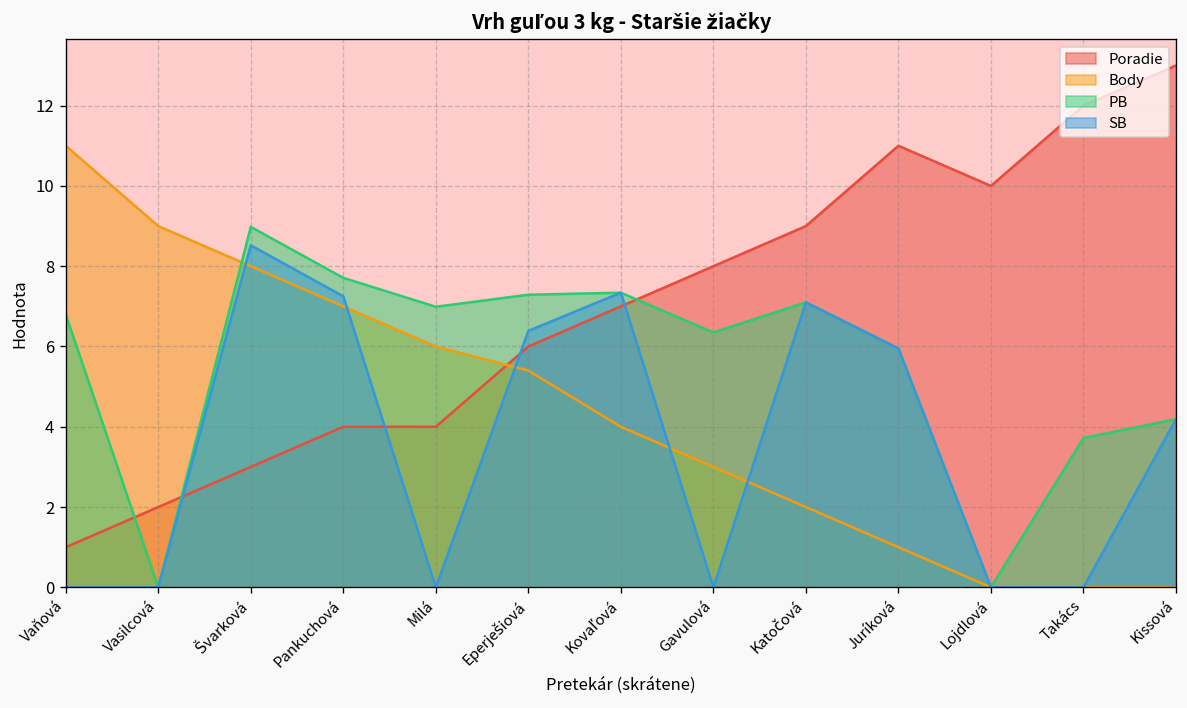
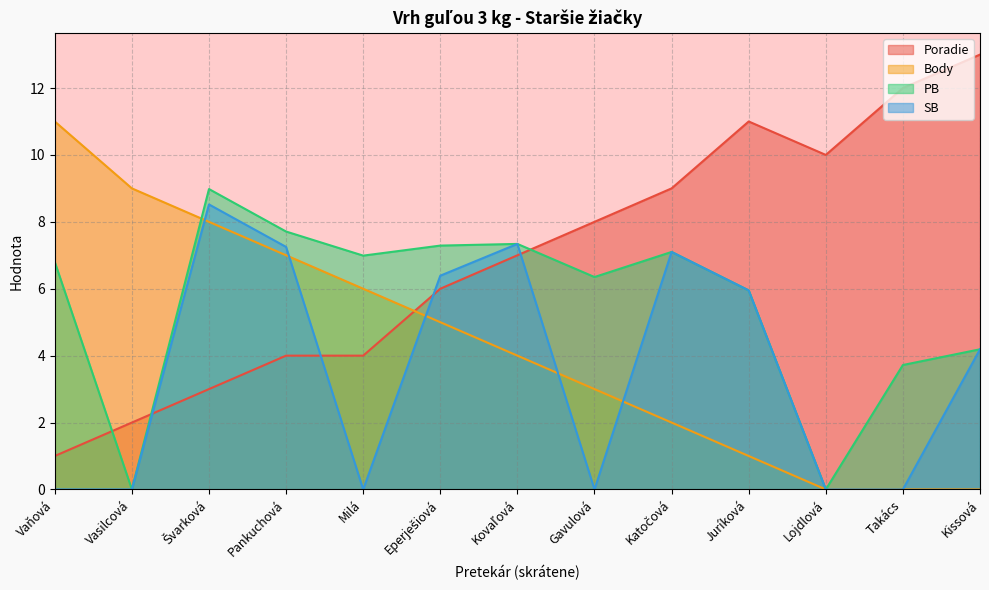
  {
    "Poradie": {
      "Vaňová": 1.0,
      "Vasilcová": 2.0,
      "Švarková": 3.0,
      "Pankuchová": 4.0,
      "Milá": 4.0,
      "Eperješiová": 6.0,
      "Kovaľová": 7.0,
      "Gavulová": 8.0,
      "Katočová": 9.0,
      "Juríková": 11.0,
      "Lojdlová": 10.0,
      "Kissová": 13.0
    },
    "Body": {
      "Vaňová": 11.0,
      "Vasilcová": 9.0,
      "Švarková": 8.0,
      "Pankuchová": 7.0,
      "Milá": 6.0,
-     "Eperješiová": 5.4,
+     "Eperješiová": 5.0,
      "Kovaľová": 4.0,
      "Gavulová": 3.0,
      "Katočová": 2.0,
      "Juríková": 1.0,
      "Kissová": 0.0
    },
    "PB": {
      "Vaňová": 6.8,
      "Švarková": 9.0,
      "Pankuchová": 7.7,
      "Milá": 7.0,
      "Eperješiová": 7.3,
      "Gavulová": 6.4,
      "Takács": 3.7
    },
    "SB": {
      "Vaňová": 0.0,
      "Švarková": 8.5,
      "Pankuchová": 7.3,
      "Milá": 0.0,
      "Eperješiová": 6.4,
      "Gavulová": 0.0
    }
  }
